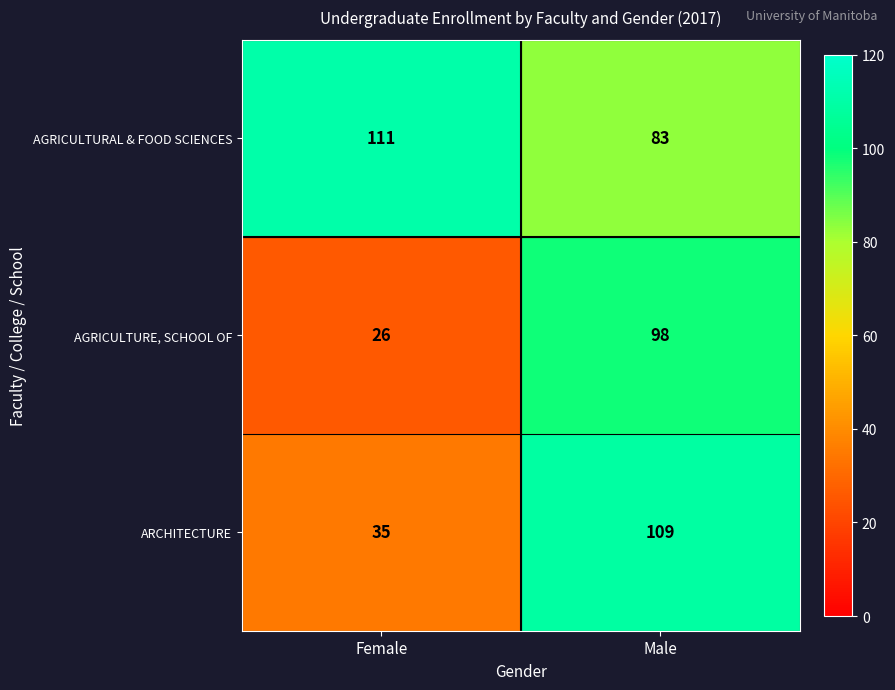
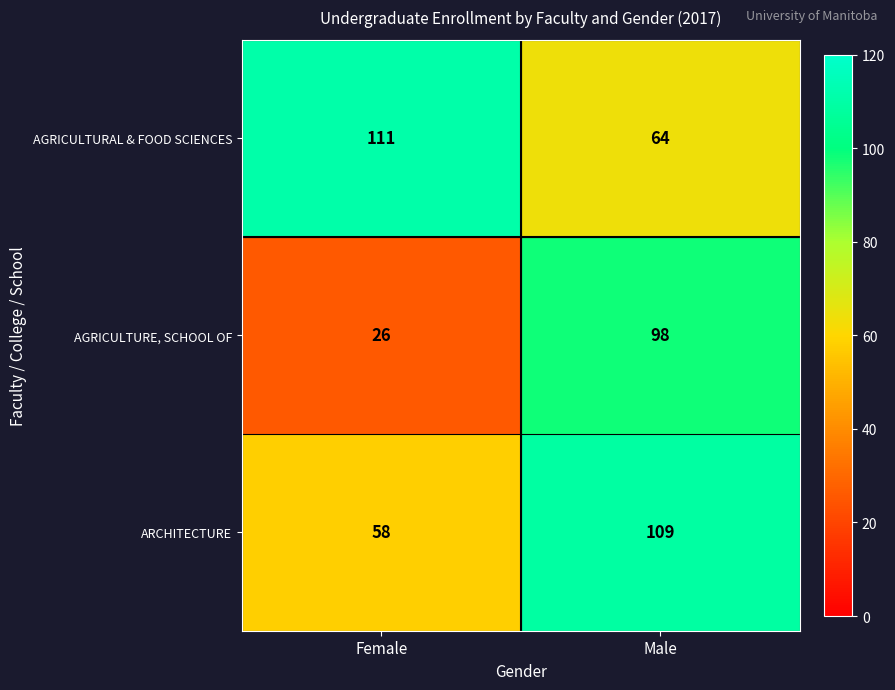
  {
    "AGRICULTURAL & FOOD SCIENCES": {
      "Female": 111,
-     "Male": 83
+     "Male": 64
    },
    "AGRICULTURE, SCHOOL OF": {
      "Female": 26,
      "Male": 98
    },
    "ARCHITECTURE": {
-     "Female": 35,
+     "Female": 58,
      "Male": 109
    }
  }
